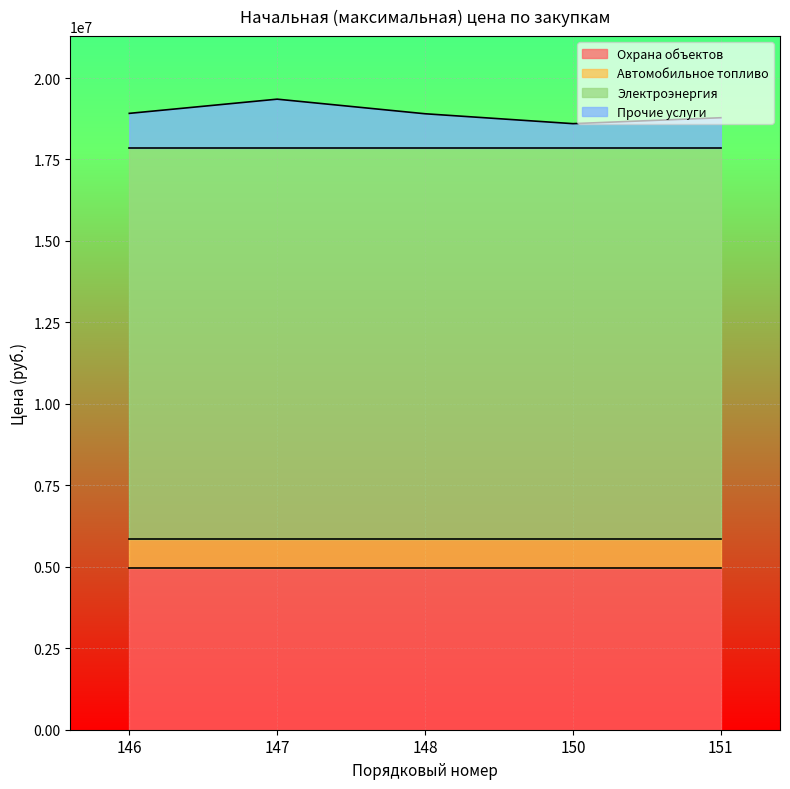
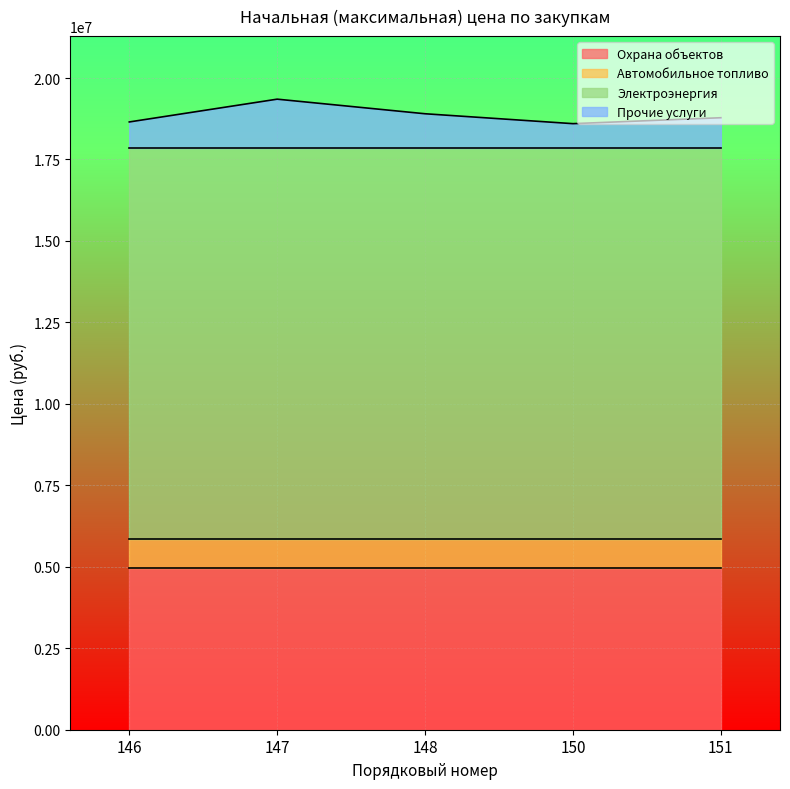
  {
    "Охрана объектов": {
      "146": 5000000,
      "147": 5000000,
      "148": 5000000,
      "150": 5000000,
      "151": 5000000
    },
    "Автомобильное топливо": {
      "146": 5900000,
      "147": 5900000,
      "148": 5900000,
      "150": 5900000,
      "151": 5900000
    },
    "Электроэнергия": {
      "146": 17900000,
      "147": 17900000,
      "148": 17900000,
      "150": 17900000,
      "151": 17900000
    },
    "Прочие услуги": {
-     "146": 18900000,
+     "146": 18700000,
      "147": 19400000,
      "148": 18900000,
      "150": 18600000
    }
  }
